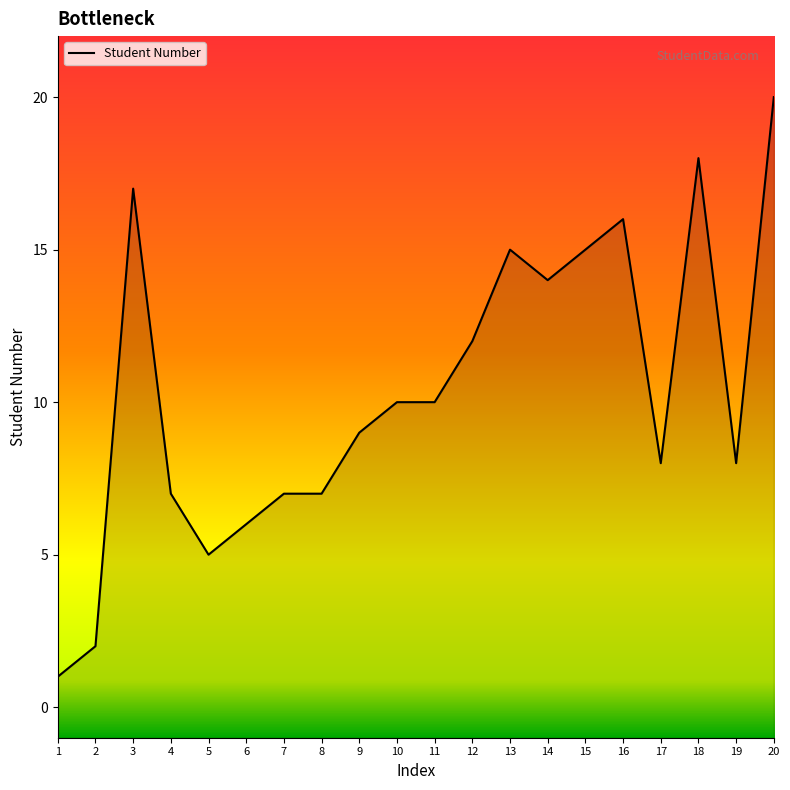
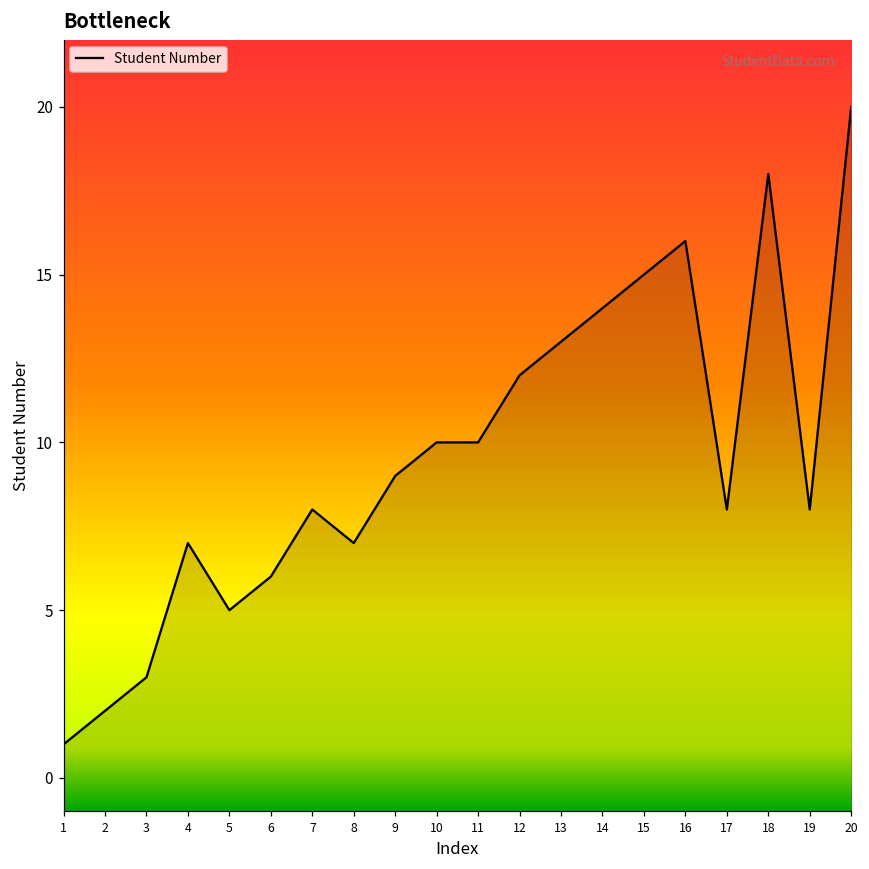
  {
    "1": 1,
    "2": 2,
-   "3": 17,
+   "3": 3,
    "4": 7,
    "5": 5,
    "6": 6,
-   "7": 7,
+   "7": 8,
    "8": 7,
    "9": 9,
    "10": 10,
    "11": 10,
    "12": 12,
-   "13": 15,
+   "13": 13,
    "14": 14,
    "15": 15,
    "16": 16,
    "17": 8,
    "18": 18,
    "19": 8,
    "20": 20
  }
